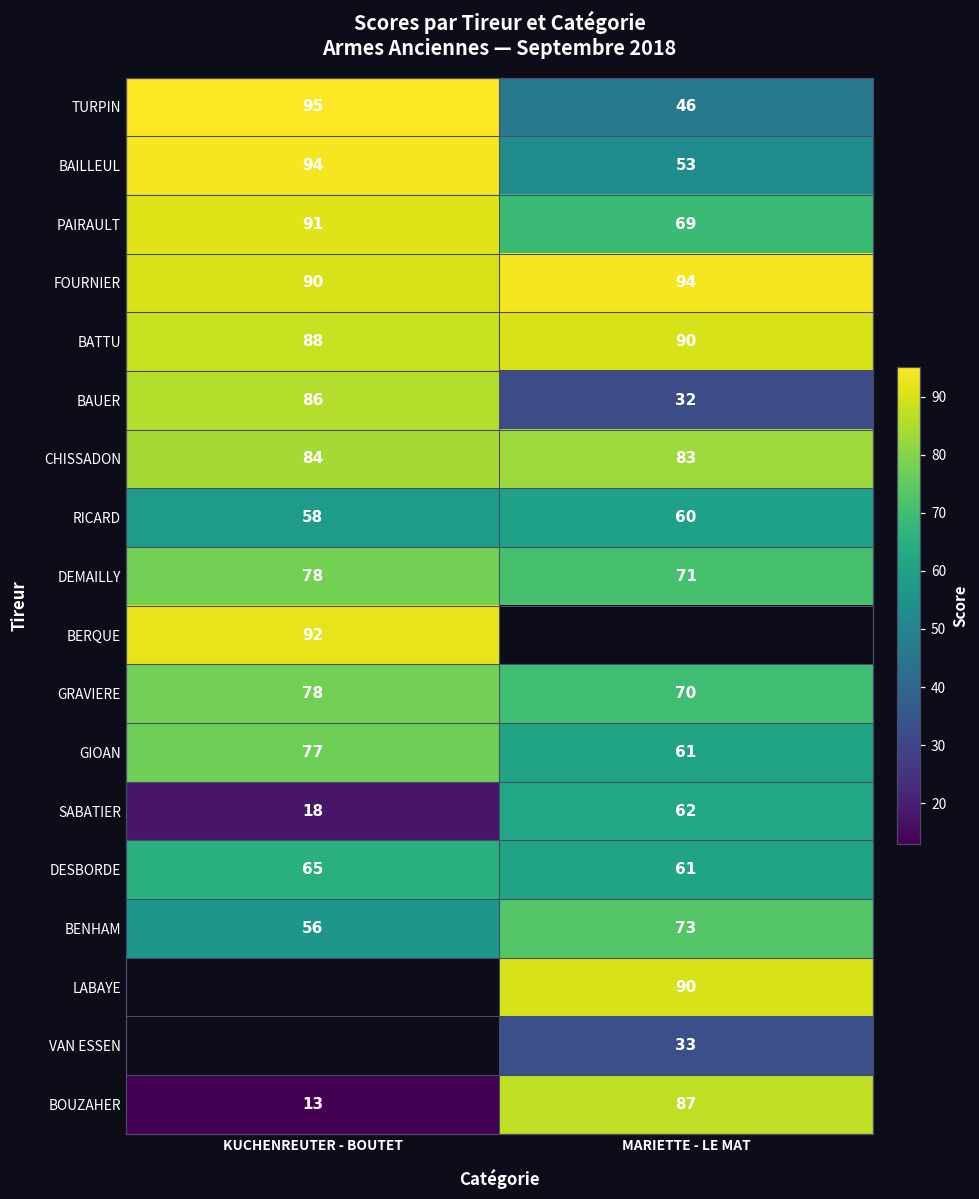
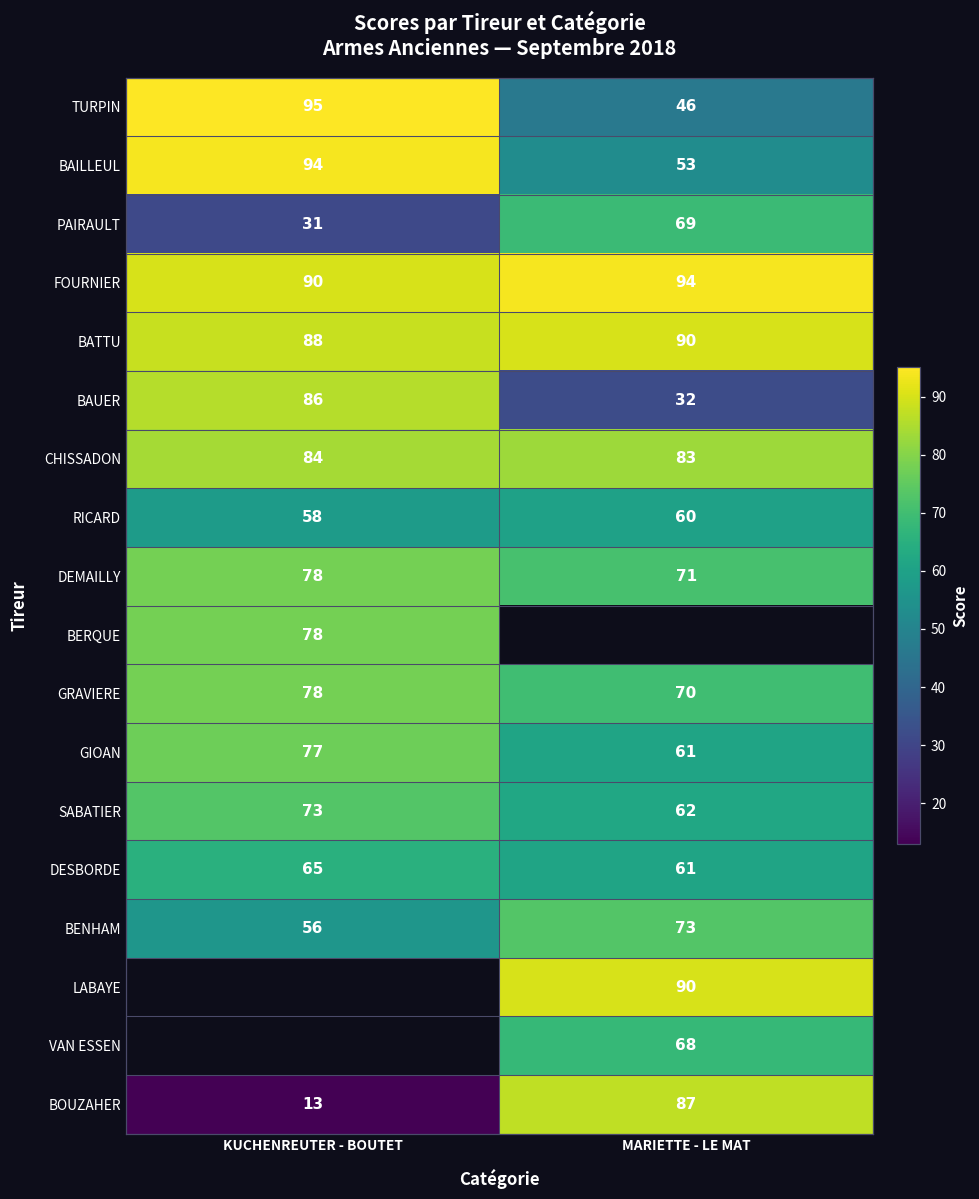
  {
    "TURPIN": {
      "KUCHENREUTER - BOUTET": 95,
      "MARIETTE - LE MAT": 46
    },
    "BAILLEUL": {
      "KUCHENREUTER - BOUTET": 94,
      "MARIETTE - LE MAT": 53
    },
    "PAIRAULT": {
-     "KUCHENREUTER - BOUTET": 91,
+     "KUCHENREUTER - BOUTET": 31,
      "MARIETTE - LE MAT": 69
    },
    "FOURNIER": {
      "KUCHENREUTER - BOUTET": 90,
      "MARIETTE - LE MAT": 94
    },
    "BATTU": {
      "KUCHENREUTER - BOUTET": 88,
      "MARIETTE - LE MAT": 90
    },
    "BAUER": {
      "KUCHENREUTER - BOUTET": 86,
      "MARIETTE - LE MAT": 32
    },
    "CHISSADON": {
      "KUCHENREUTER - BOUTET": 84,
      "MARIETTE - LE MAT": 83
    },
    "RICARD": {
      "KUCHENREUTER - BOUTET": 58,
      "MARIETTE - LE MAT": 60
    },
    "DEMAILLY": {
      "KUCHENREUTER - BOUTET": 78,
      "MARIETTE - LE MAT": 71
    },
    "BERQUE": {
-     "KUCHENREUTER - BOUTET": 92
+     "KUCHENREUTER - BOUTET": 78
    },
    "GRAVIERE": {
      "KUCHENREUTER - BOUTET": 78,
      "MARIETTE - LE MAT": 70
    },
    "GIOAN": {
      "KUCHENREUTER - BOUTET": 77,
      "MARIETTE - LE MAT": 61
    },
    "SABATIER": {
-     "KUCHENREUTER - BOUTET": 18,
+     "KUCHENREUTER - BOUTET": 73,
      "MARIETTE - LE MAT": 62
    },
    "DESBORDE": {
      "KUCHENREUTER - BOUTET": 65,
      "MARIETTE - LE MAT": 61
    },
    "BENHAM": {
      "KUCHENREUTER - BOUTET": 56,
      "MARIETTE - LE MAT": 73
    },
    "LABAYE": {
      "MARIETTE - LE MAT": 90
    },
    "VAN ESSEN": {
-     "MARIETTE - LE MAT": 33
+     "MARIETTE - LE MAT": 68
    },
    "BOUZAHER": {
      "KUCHENREUTER - BOUTET": 13,
      "MARIETTE - LE MAT": 87
    }
  }
